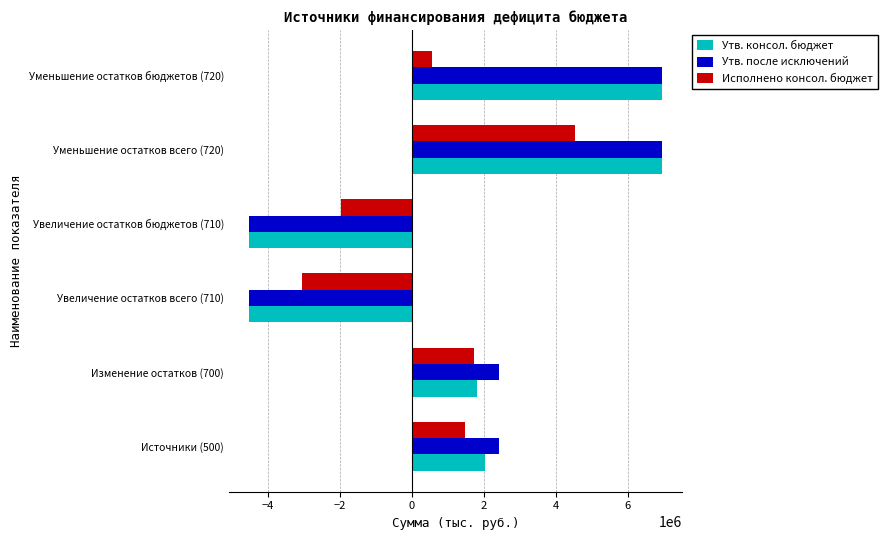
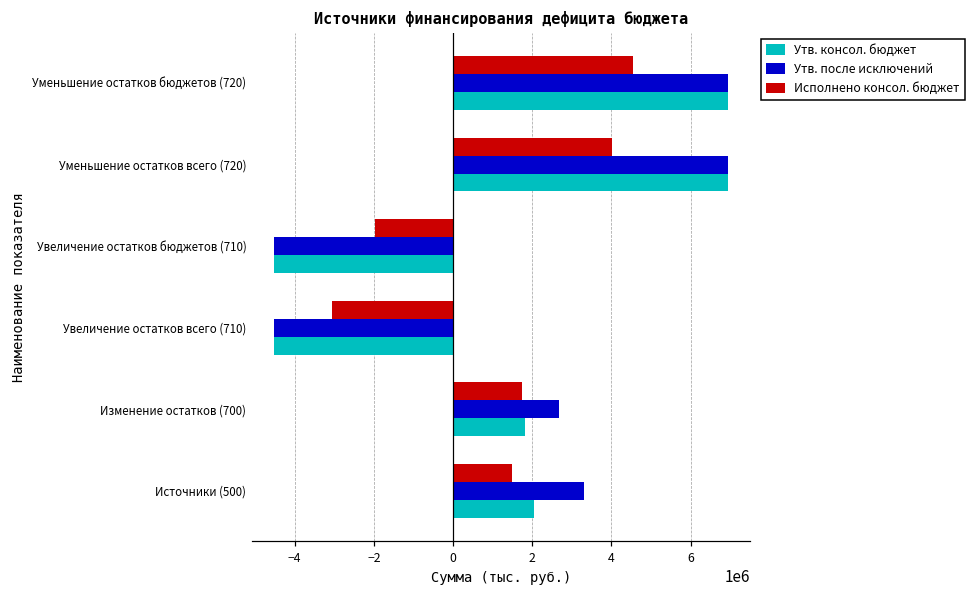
  {
    "Утв. консол. бюджет": {
      "Уменьшение остатков бюджетов (720)": 6900000,
      "Уменьшение остатков всего (720)": 6900000,
      "Увеличение остатков бюджетов (710)": -4500000,
      "Увеличение остатков всего (710)": -4500000,
      "Изменение остатков (700)": 1800000,
      "Источники (500)": 2000000
    },
    "Утв. после исключений": {
      "Уменьшение остатков бюджетов (720)": 6900000,
      "Уменьшение остатков всего (720)": 6900000,
      "Увеличение остатков бюджетов (710)": -4500000,
      "Увеличение остатков всего (710)": -4500000,
-     "Изменение остатков (700)": 2400000,
-     "Источники (500)": 2400000
+     "Изменение остатков (700)": 2700000,
+     "Источники (500)": 3300000
    },
    "Исполнено консол. бюджет": {
-     "Уменьшение остатков бюджетов (720)": 600000,
-     "Уменьшение остатков всего (720)": 4500000,
+     "Уменьшение остатков бюджетов (720)": 4500000,
+     "Уменьшение остатков всего (720)": 4000000,
      "Увеличение остатков бюджетов (710)": -2000000,
      "Увеличение остатков всего (710)": -3100000,
      "Изменение остатков (700)": 1700000,
      "Источники (500)": 1500000
    }
  }
